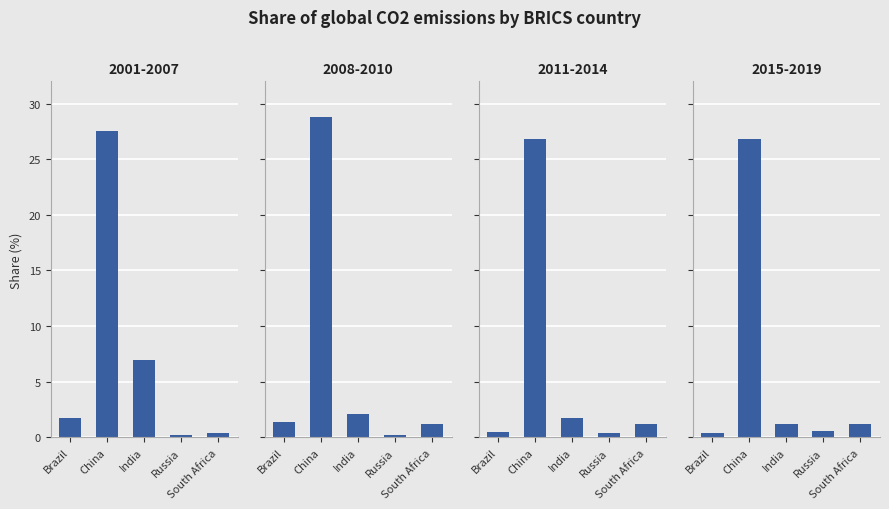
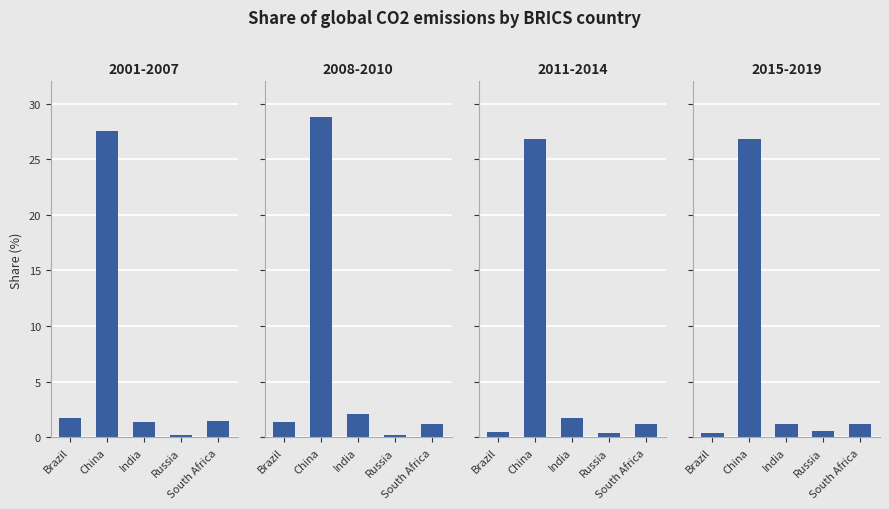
  {
    "2001-2007": {
      "Brazil": 1.7,
      "China": 27.5,
-     "India": 7.0,
-     "South Africa": 0.4
+     "India": 1.4,
+     "South Africa": 1.5
    }
  }
